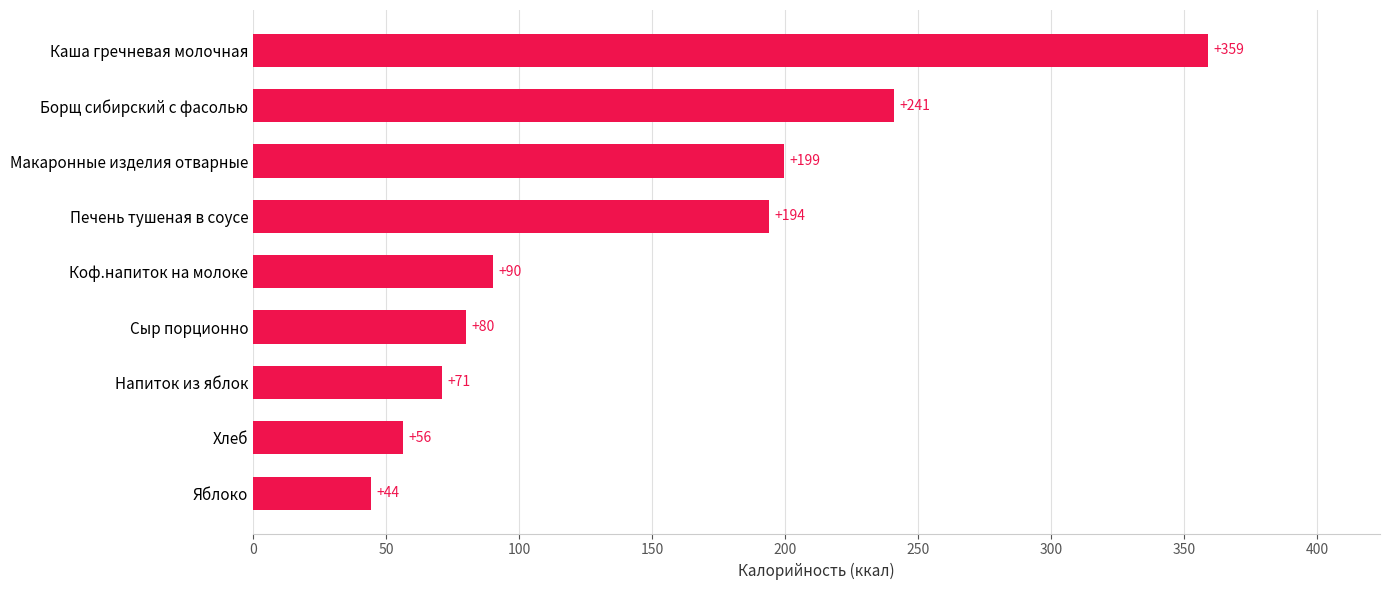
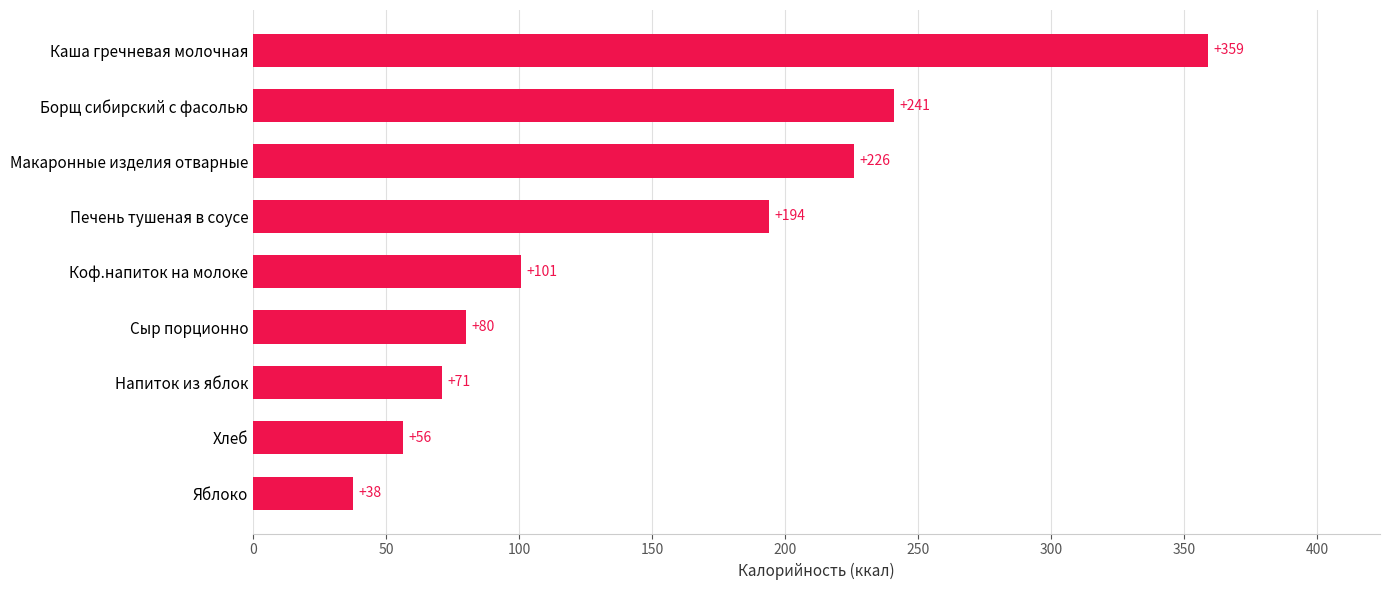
  {
    "Каша гречневая молочная": "+359",
    "Борщ сибирский с фасолью": "+241",
-   "Макаронные изделия отварные": "+199",
+   "Макаронные изделия отварные": "+226",
    "Печень тушеная в соусе": "+194",
-   "Коф.напиток на молоке": "+90",
+   "Коф.напиток на молоке": "+101",
    "Сыр порционно": "+80",
    "Напиток из яблок": "+71",
    "Хлеб": "+56",
-   "Яблоко": "+44"
+   "Яблоко": "+38"
  }
